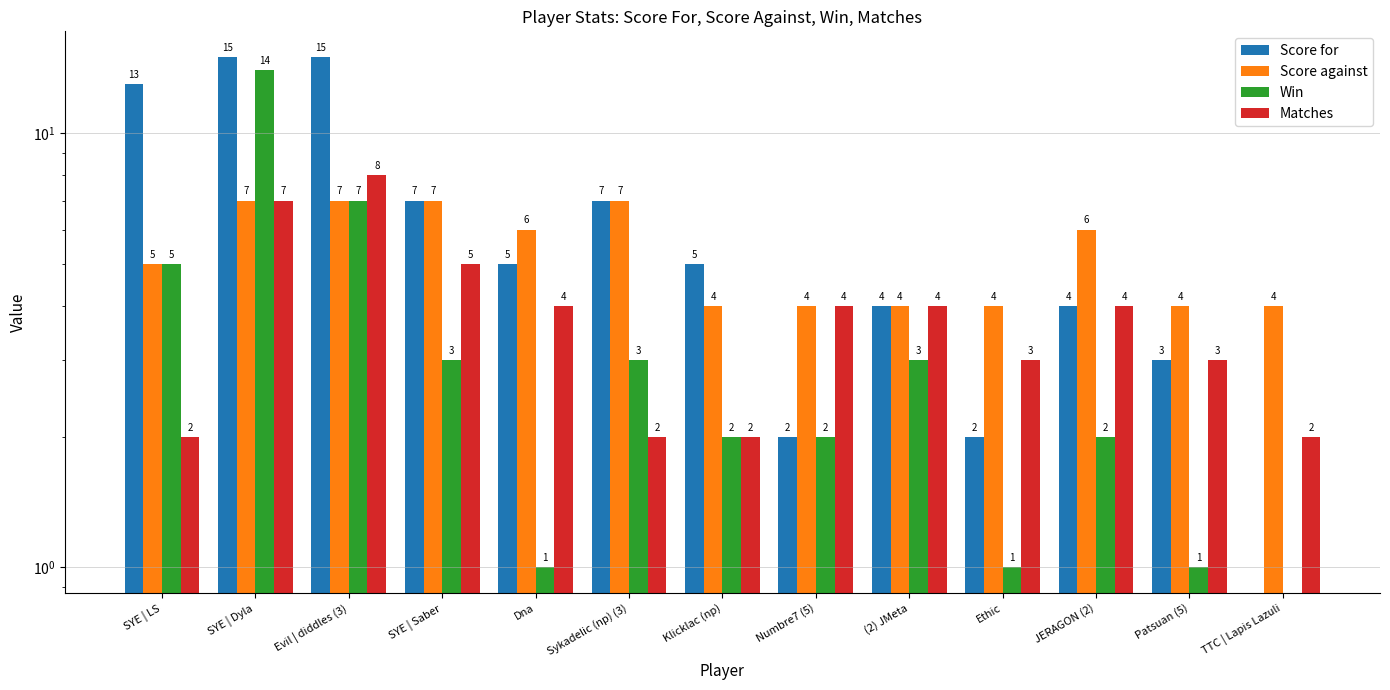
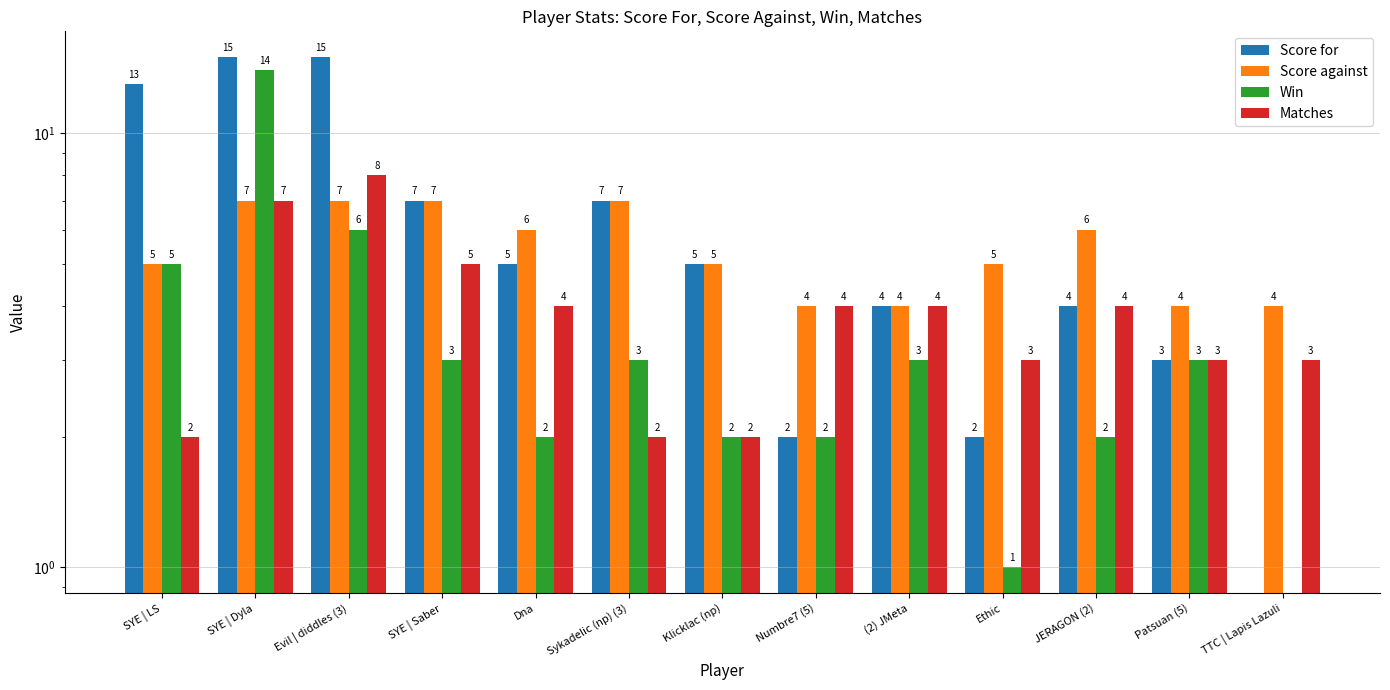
  {
    "Score for": {
      "SYE | LS": 13,
      "SYE | Dyla": 15,
      "Evil | diddles (3)": 15,
      "SYE | Saber": 7,
      "Dna": 5,
      "Sykadelic (np) (3)": 7,
      "Klicklac (np)": 5,
      "Numbre7 (5)": 2,
      "(2) JMeta": 4,
      "Ethic": 2,
      "JERAGON (2)": 4,
      "Patsuan (5)": 3
    },
    "Score against": {
      "SYE | LS": 5,
      "SYE | Dyla": 7,
      "Evil | diddles (3)": 7,
      "SYE | Saber": 7,
      "Dna": 6,
      "Sykadelic (np) (3)": 7,
-     "Klicklac (np)": 4,
+     "Klicklac (np)": 5,
      "Numbre7 (5)": 4,
      "(2) JMeta": 4,
-     "Ethic": 4,
+     "Ethic": 5,
      "JERAGON (2)": 6,
      "Patsuan (5)": 4,
      "TTC | Lapis Lazuli": 4
    },
    "Win": {
      "SYE | LS": 5,
      "SYE | Dyla": 14,
-     "Evil | diddles (3)": 7,
+     "Evil | diddles (3)": 6,
      "SYE | Saber": 3,
-     "Dna": 1,
+     "Dna": 2,
      "Sykadelic (np) (3)": 3,
      "Klicklac (np)": 2,
      "Numbre7 (5)": 2,
      "(2) JMeta": 3,
      "Ethic": 1,
      "JERAGON (2)": 2,
-     "Patsuan (5)": 1
+     "Patsuan (5)": 3
    },
    "Matches": {
      "SYE | LS": 2,
      "SYE | Dyla": 7,
      "Evil | diddles (3)": 8,
      "SYE | Saber": 5,
      "Dna": 4,
      "Sykadelic (np) (3)": 2,
      "Klicklac (np)": 2,
      "Numbre7 (5)": 4,
      "(2) JMeta": 4,
      "Ethic": 3,
      "JERAGON (2)": 4,
      "Patsuan (5)": 3,
-     "TTC | Lapis Lazuli": 2
+     "TTC | Lapis Lazuli": 3
    }
  }
